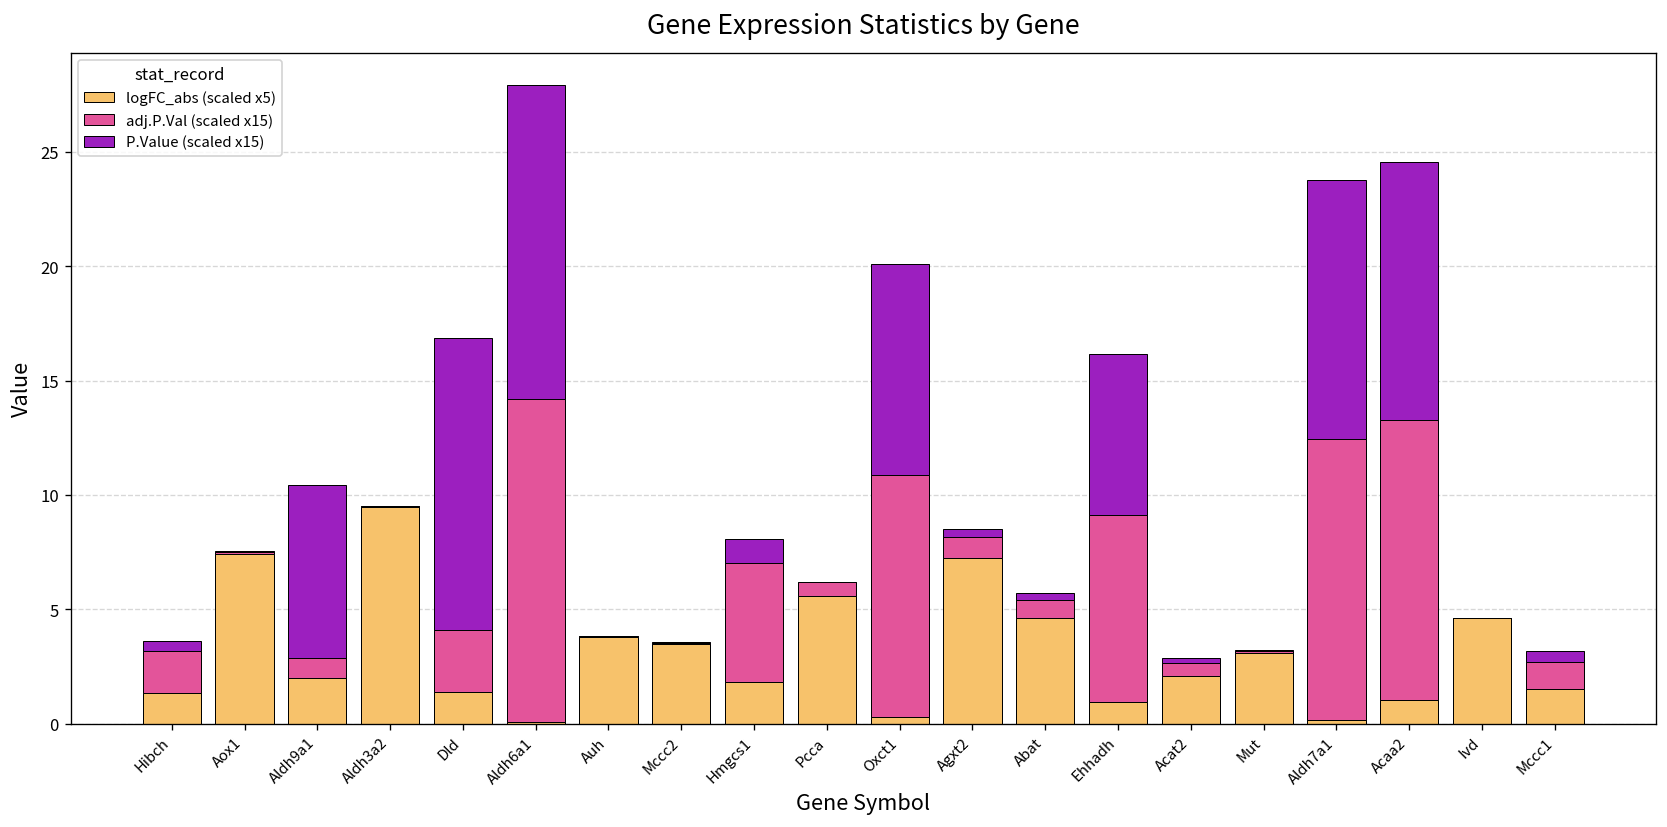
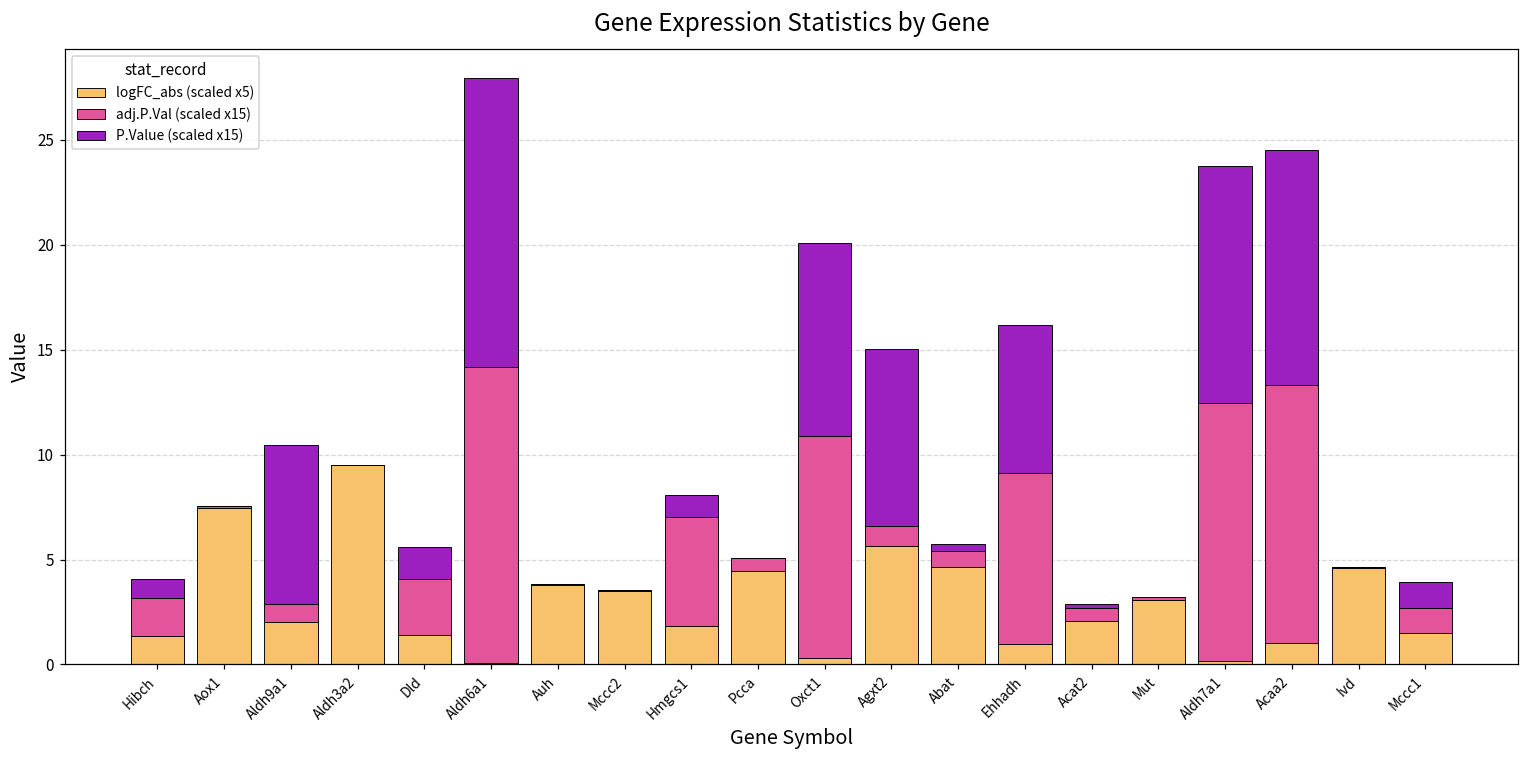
  {
    "logFC_abs (scaled x5)": {
      "Hibch": 1.3,
      "Aox1": 7.4,
      "Aldh9a1": 2.0,
      "Aldh3a2": 9.5,
      "Dld": 1.4,
      "Auh": 3.8,
      "Mccc2": 3.5,
      "Hmgcs1": 1.8,
-     "Pcca": 5.6,
+     "Pcca": 4.4,
      "Oxct1": 0.3,
-     "Agxt2": 7.2,
+     "Agxt2": 5.7,
      "Abat": 4.6,
      "Ehhadh": 1.0,
      "Acat2": 2.1,
      "Mut": 3.1,
      "Aldh7a1": 0.2,
      "Acaa2": 1.0,
      "Ivd": 4.6,
      "Mccc1": 1.5
    },
    "adj.P.Val (scaled x15)": {
      "Hibch": 1.8,
      "Aldh9a1": 0.9,
      "Dld": 2.7,
      "Aldh6a1": 14.1,
      "Hmgcs1": 5.2,
      "Pcca": 0.6,
      "Oxct1": 10.6,
      "Agxt2": 0.9,
      "Abat": 0.8,
      "Ehhadh": 8.2,
      "Acat2": 0.6,
      "Aldh7a1": 12.3,
      "Acaa2": 12.3,
      "Mccc1": 1.2
    },
    "P.Value (scaled x15)": {
-     "Hibch": 0.5,
+     "Hibch": 0.9,
      "Aldh9a1": 7.6,
-     "Dld": 12.8,
+     "Dld": 1.5,
      "Aldh6a1": 13.7,
      "Hmgcs1": 1.1,
      "Oxct1": 9.2,
-     "Agxt2": 0.4,
+     "Agxt2": 8.5,
      "Abat": 0.3,
      "Ehhadh": 7.0,
      "Acat2": 0.2,
      "Aldh7a1": 11.3,
      "Acaa2": 11.2,
-     "Mccc1": 0.5
+     "Mccc1": 1.3
    }
  }
